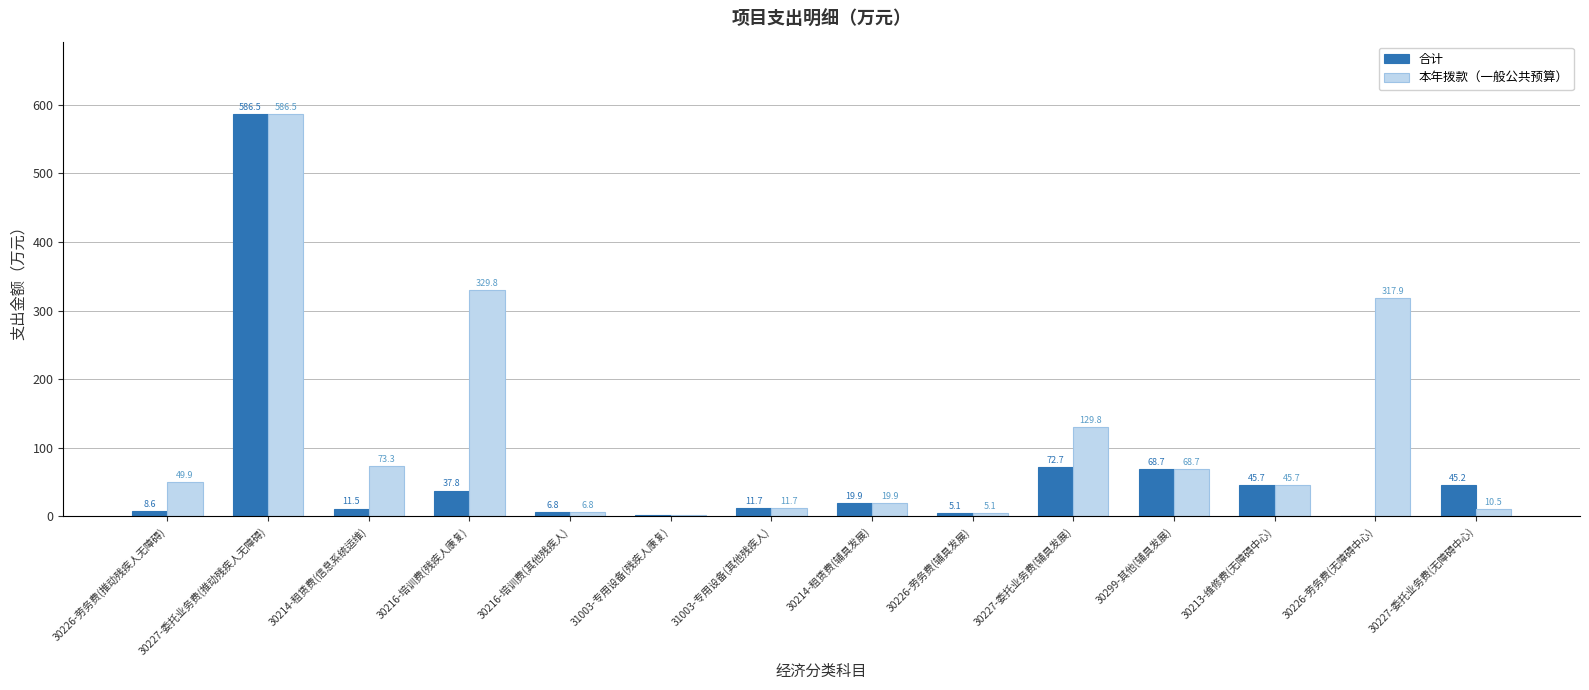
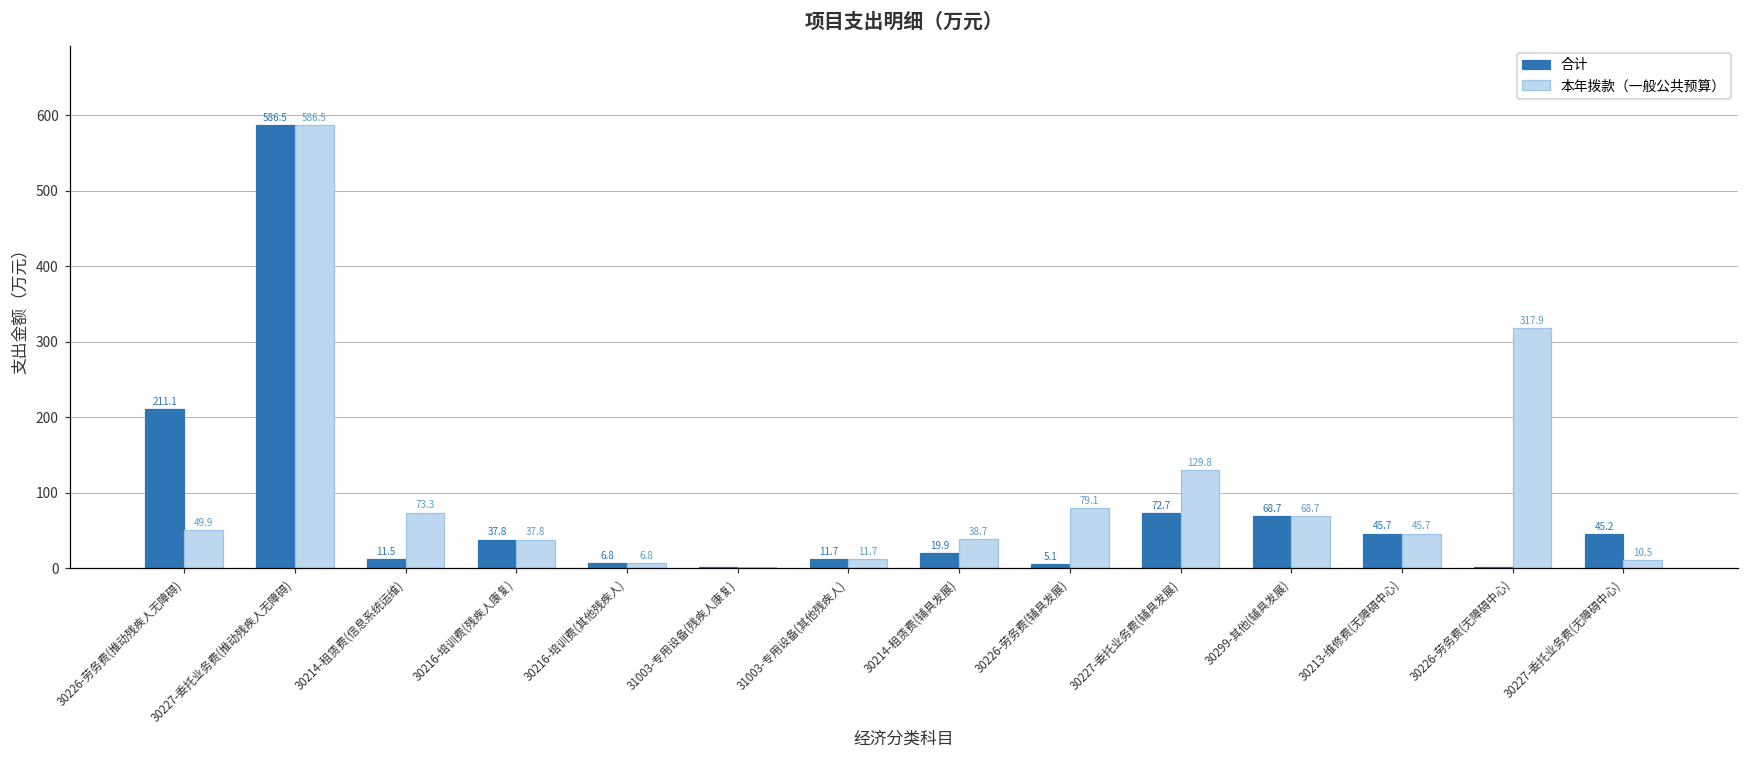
  {
    "合计": {
-     "30226-劳务费(推动残疾人无障碍)": 8.6,
+     "30226-劳务费(推动残疾人无障碍)": 211.1,
      "30227-委托业务费(推动残疾人无障碍)": 586.5,
      "30214-租赁费(信息系统运维)": 11.5,
      "30216-培训费(残疾人康复)": 37.8,
      "30216-培训费(其他残疾人)": 6.8,
      "31003-专用设备(其他残疾人)": 11.7,
      "30214-租赁费(辅具发展)": 19.9,
      "30226-劳务费(辅具发展)": 5.1,
      "30227-委托业务费(辅具发展)": 72.7,
      "30299-其他(辅具发展)": 68.7,
      "30213-维修费(无障碍中心)": 45.7,
      "30227-委托业务费(无障碍中心)": 45.2
    },
    "本年拨款（一般公共预算）": {
      "30226-劳务费(推动残疾人无障碍)": 49.9,
      "30227-委托业务费(推动残疾人无障碍)": 586.5,
      "30214-租赁费(信息系统运维)": 73.3,
-     "30216-培训费(残疾人康复)": 329.8,
+     "30216-培训费(残疾人康复)": 37.8,
      "30216-培训费(其他残疾人)": 6.8,
      "31003-专用设备(其他残疾人)": 11.7,
-     "30214-租赁费(辅具发展)": 19.9,
-     "30226-劳务费(辅具发展)": 5.1,
+     "30214-租赁费(辅具发展)": 38.7,
+     "30226-劳务费(辅具发展)": 79.1,
      "30227-委托业务费(辅具发展)": 129.8,
      "30299-其他(辅具发展)": 68.7,
      "30213-维修费(无障碍中心)": 45.7,
      "30226-劳务费(无障碍中心)": 317.9,
      "30227-委托业务费(无障碍中心)": 10.5
    }
  }
